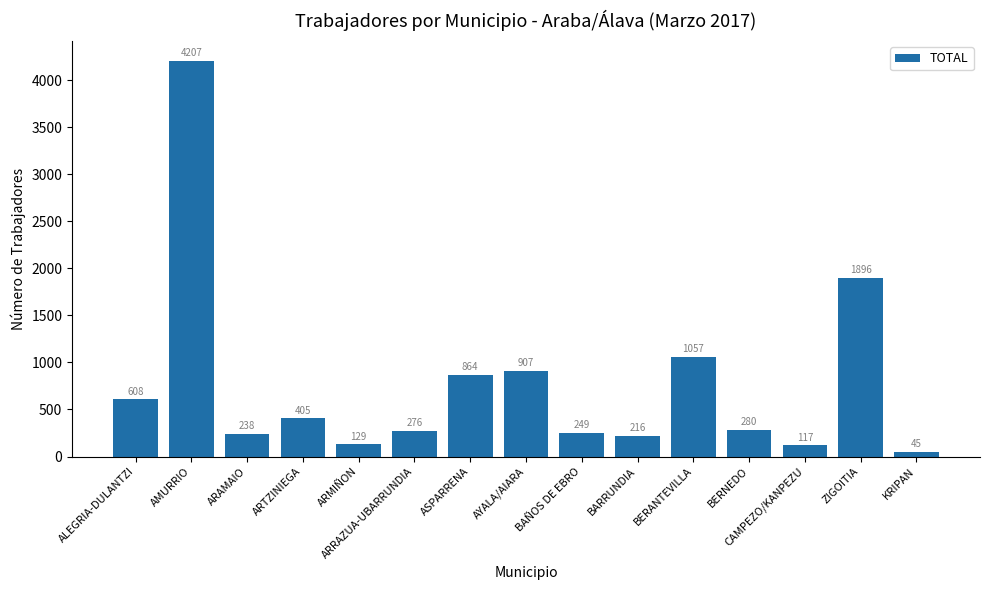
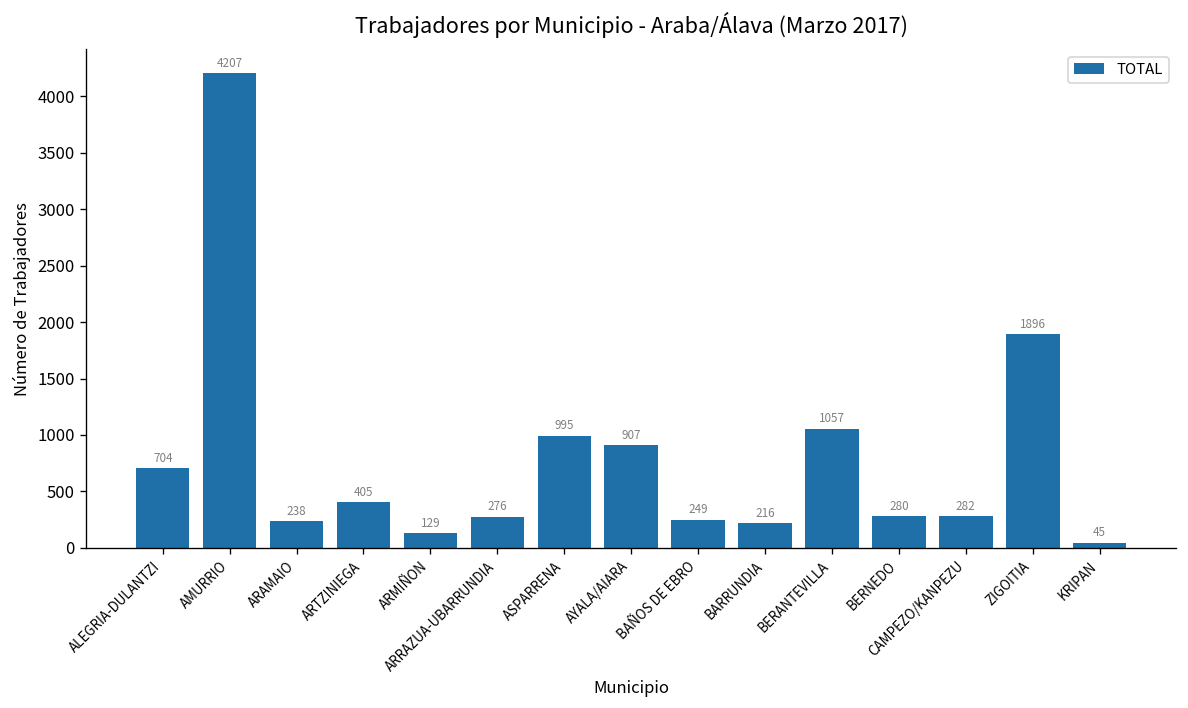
  {
-   "ALEGRIA-DULANTZI": 608,
+   "ALEGRIA-DULANTZI": 704,
    "AMURRIO": 4207,
    "ARAMAIO": 238,
    "ARTZINIEGA": 405,
    "ARMIÑON": 129,
    "ARRAZUA-UBARRUNDIA": 276,
-   "ASPARRENA": 864,
+   "ASPARRENA": 995,
    "AYALA/AIARA": 907,
    "BAÑOS DE EBRO": 249,
    "BARRUNDIA": 216,
    "BERANTEVILLA": 1057,
    "BERNEDO": 280,
-   "CAMPEZO/KANPEZU": 117,
+   "CAMPEZO/KANPEZU": 282,
    "ZIGOITIA": 1896,
    "KRIPAN": 45
  }
